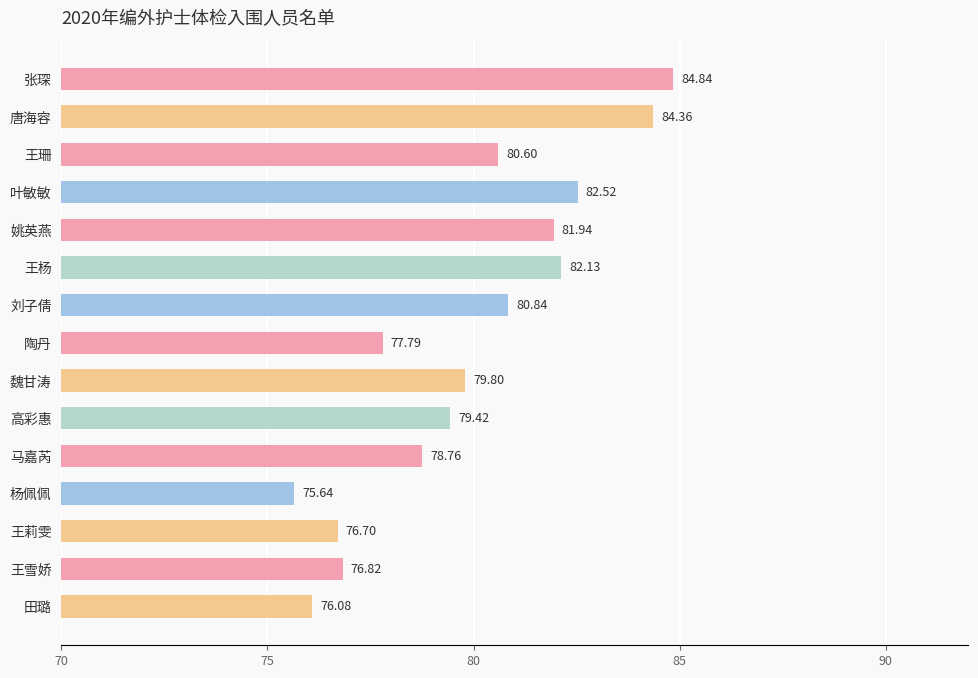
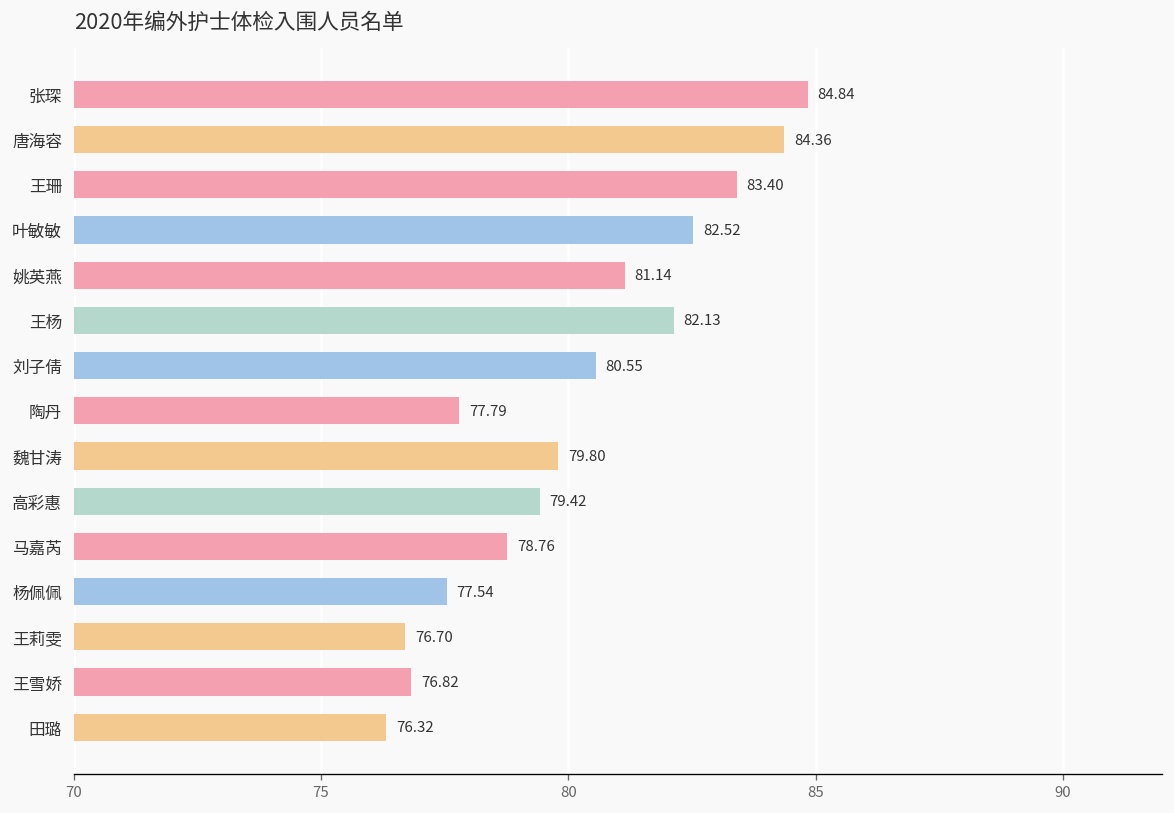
  {
    "张琛": 84.84,
    "唐海容": 84.36,
-   "王珊": 80.60,
+   "王珊": 83.40,
    "叶敏敏": 82.52,
-   "姚英燕": 81.94,
+   "姚英燕": 81.14,
    "王杨": 82.13,
-   "刘子倩": 80.84,
+   "刘子倩": 80.55,
    "陶丹": 77.79,
    "魏甘涛": 79.80,
    "高彩惠": 79.42,
    "马嘉芮": 78.76,
-   "杨佩佩": 75.64,
+   "杨佩佩": 77.54,
    "王莉雯": 76.70,
    "王雪娇": 76.82,
-   "田璐": 76.08
+   "田璐": 76.32
  }
